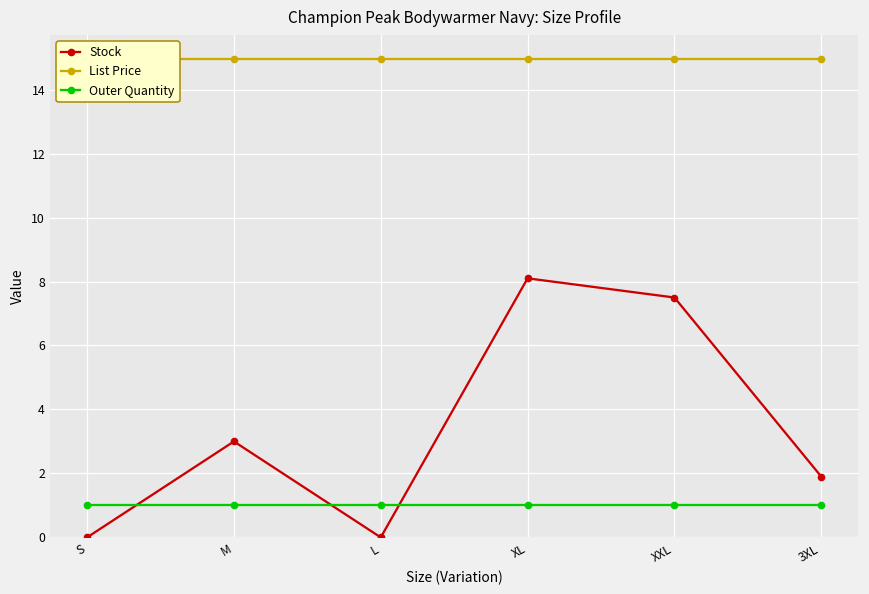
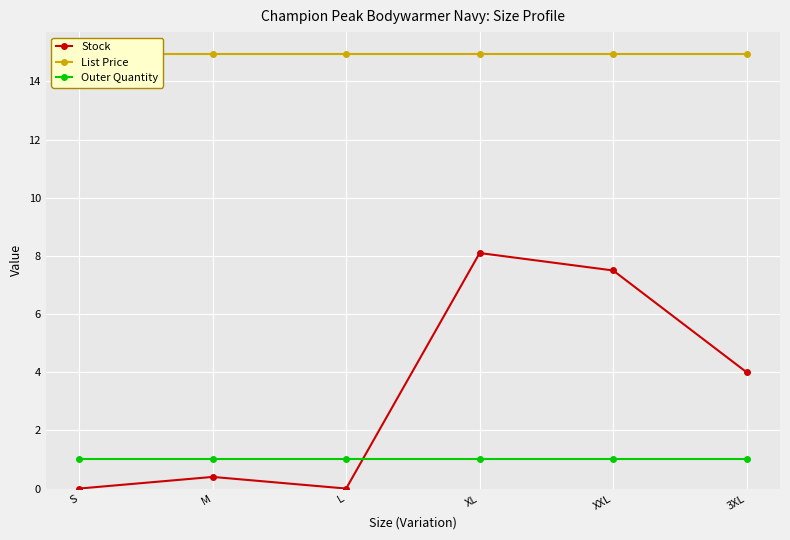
  {
    "Stock": {
      "S": 0.0,
-     "M": 3.0,
+     "M": 0.4,
      "L": 0.0,
      "XL": 8.1,
      "XXL": 7.5,
-     "3XL": 1.9
+     "3XL": 4.0
    },
    "List Price": {
      "M": 15.0,
      "L": 15.0,
      "XL": 15.0,
      "XXL": 15.0,
      "3XL": 15.0
    },
    "Outer Quantity": {
      "S": 1.0,
      "M": 1.0,
      "L": 1.0,
      "XL": 1.0,
      "XXL": 1.0,
      "3XL": 1.0
    }
  }
